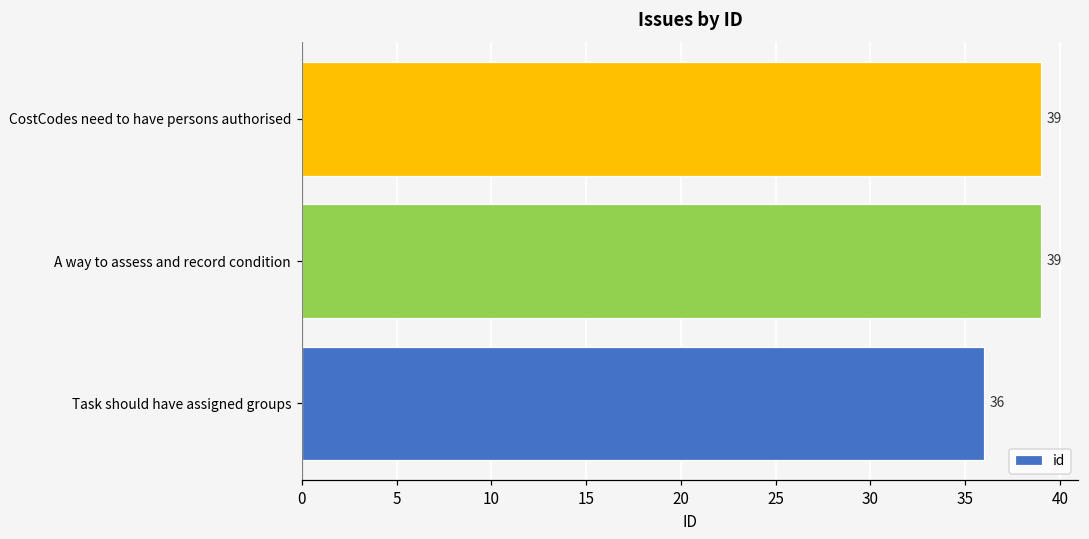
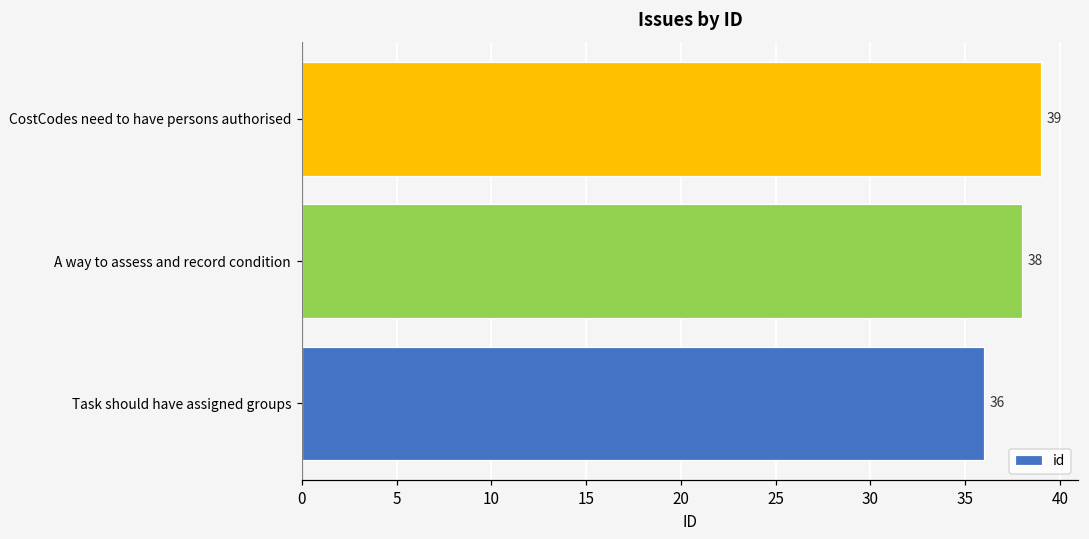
  {
    "CostCodes need to have persons authorised": 39,
-   "A way to assess and record condition": 39,
+   "A way to assess and record condition": 38,
    "Task should have assigned groups": 36
  }
